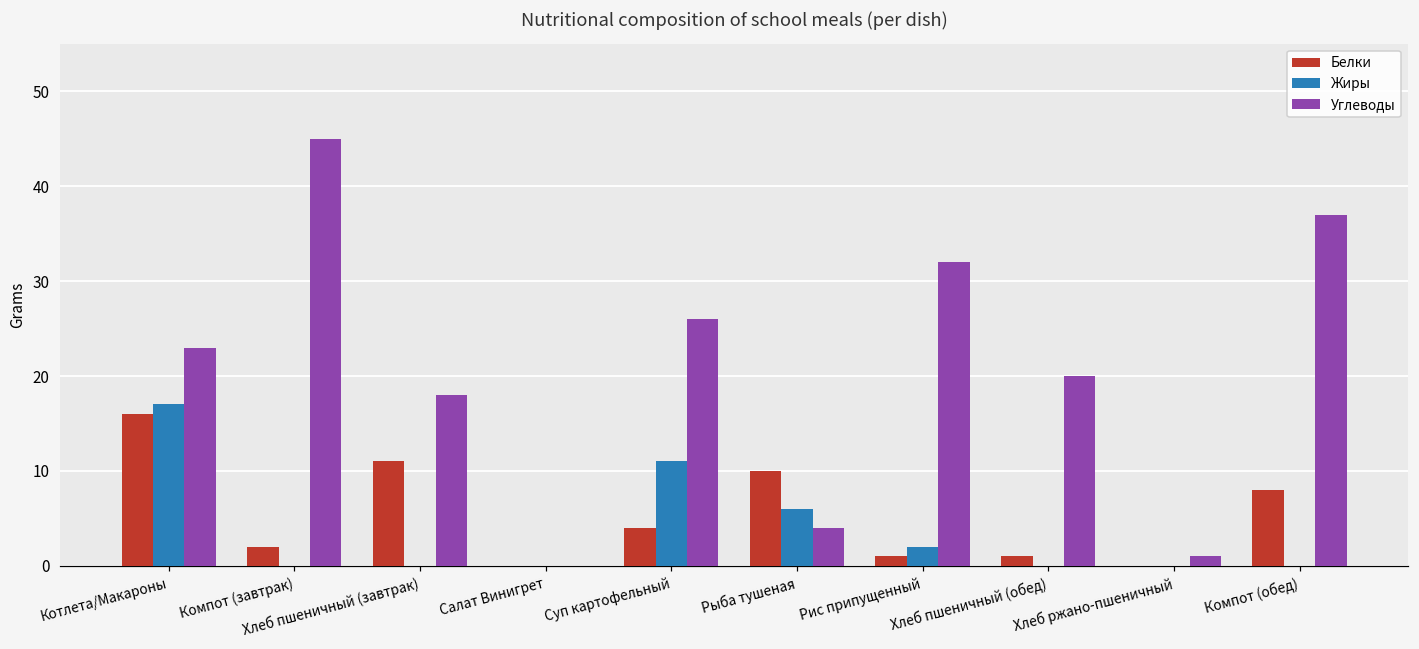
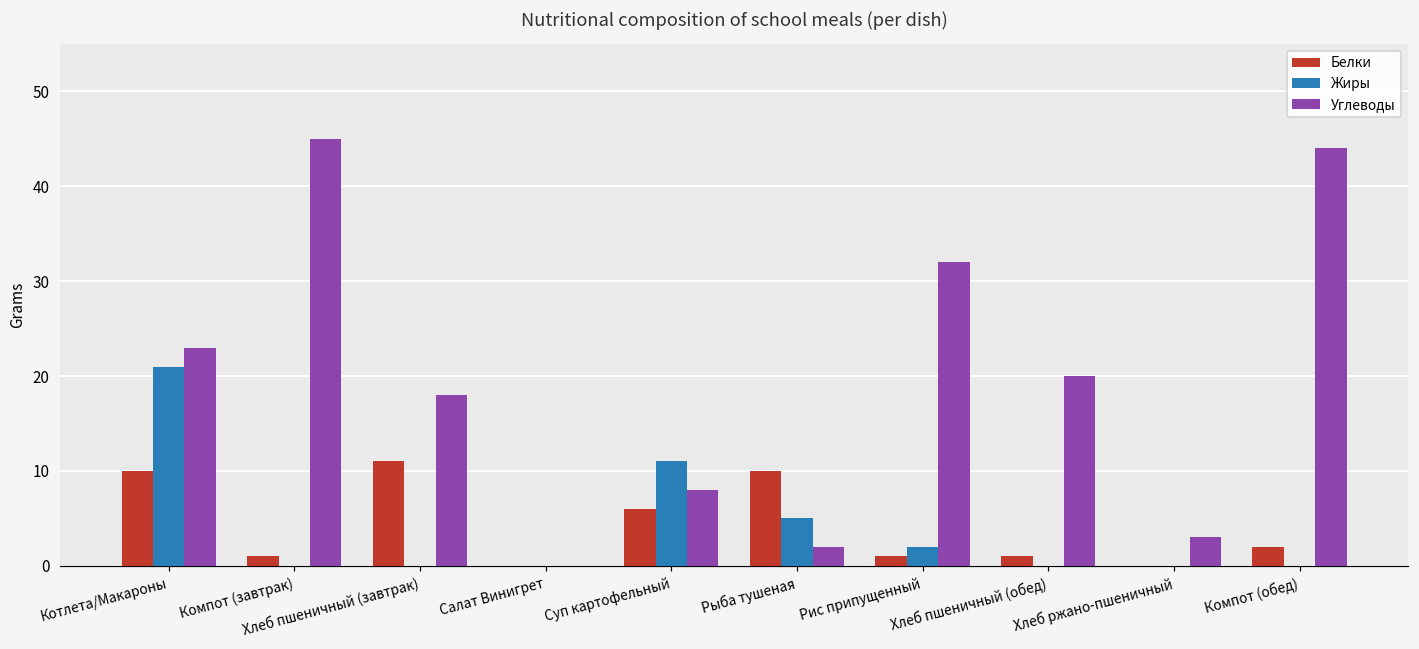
  {
    "Белки": {
-     "Котлета/Макароны": 16,
-     "Компот (завтрак)": 2,
+     "Котлета/Макароны": 10,
+     "Компот (завтрак)": 1,
      "Хлеб пшеничный (завтрак)": 11,
      "Салат Винигрет": 0,
-     "Суп картофельный": 4,
+     "Суп картофельный": 6,
      "Рыба тушеная": 10,
      "Рис припущенный": 1,
      "Хлеб пшеничный (обед)": 1,
      "Хлеб ржано-пшеничный": 0,
-     "Компот (обед)": 8
+     "Компот (обед)": 2
    },
    "Жиры": {
-     "Котлета/Макароны": 17,
+     "Котлета/Макароны": 21,
      "Компот (завтрак)": 0,
      "Хлеб пшеничный (завтрак)": 0,
      "Салат Винигрет": 0,
      "Суп картофельный": 11,
-     "Рыба тушеная": 6,
+     "Рыба тушеная": 5,
      "Рис припущенный": 2,
      "Хлеб пшеничный (обед)": 0,
      "Хлеб ржано-пшеничный": 0,
      "Компот (обед)": 0
    },
    "Углеводы": {
      "Котлета/Макароны": 23,
      "Компот (завтрак)": 45,
      "Хлеб пшеничный (завтрак)": 18,
      "Салат Винигрет": 0,
-     "Суп картофельный": 26,
-     "Рыба тушеная": 4,
+     "Суп картофельный": 8,
+     "Рыба тушеная": 2,
      "Рис припущенный": 32,
      "Хлеб пшеничный (обед)": 20,
-     "Хлеб ржано-пшеничный": 1,
-     "Компот (обед)": 37
+     "Хлеб ржано-пшеничный": 3,
+     "Компот (обед)": 44
    }
  }
